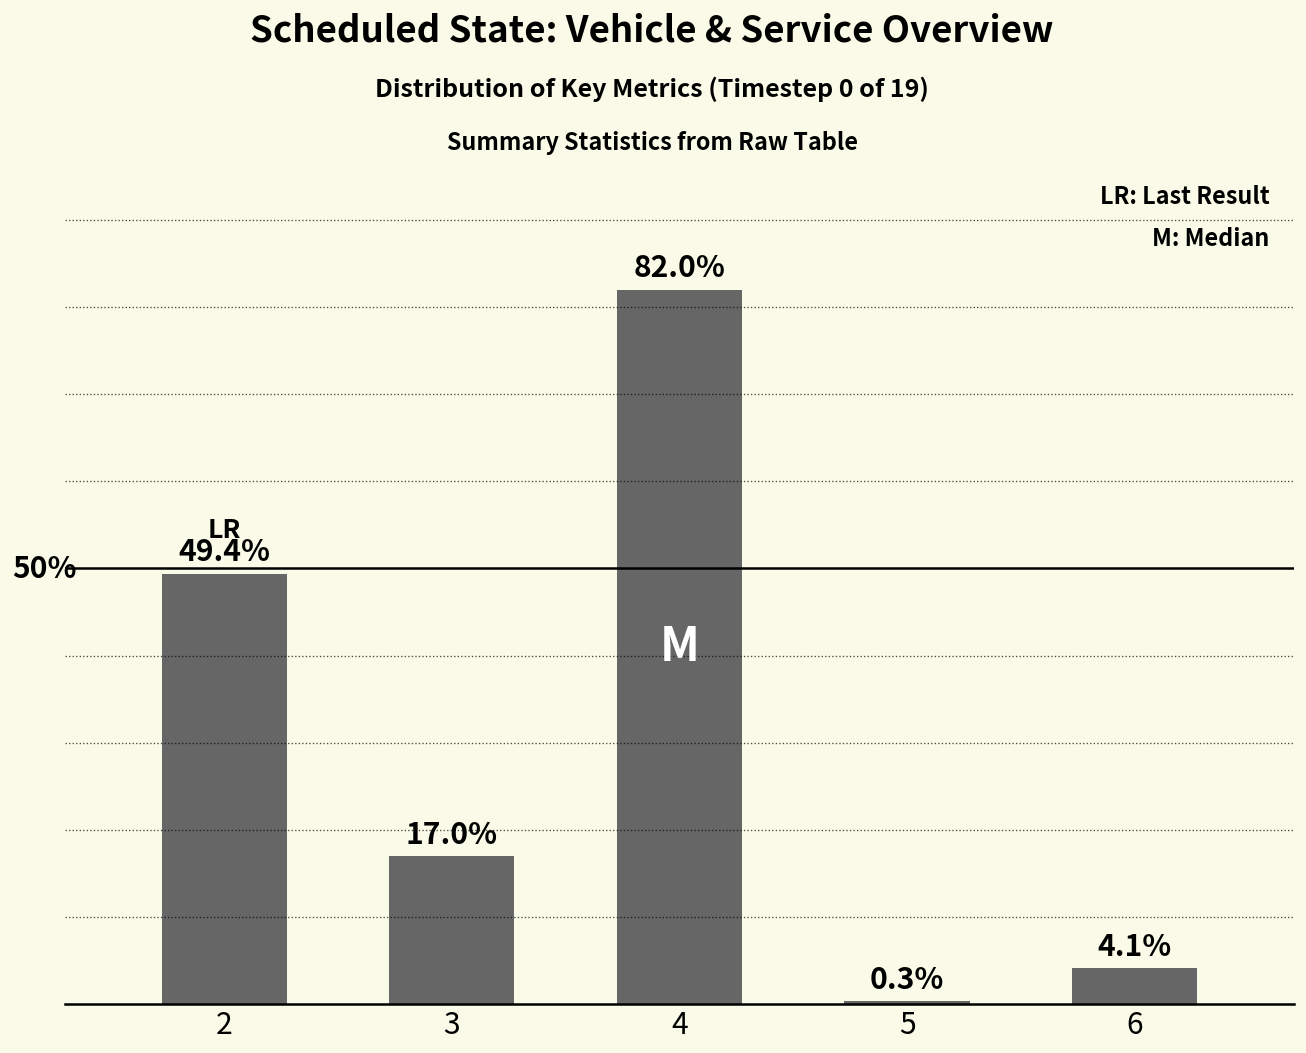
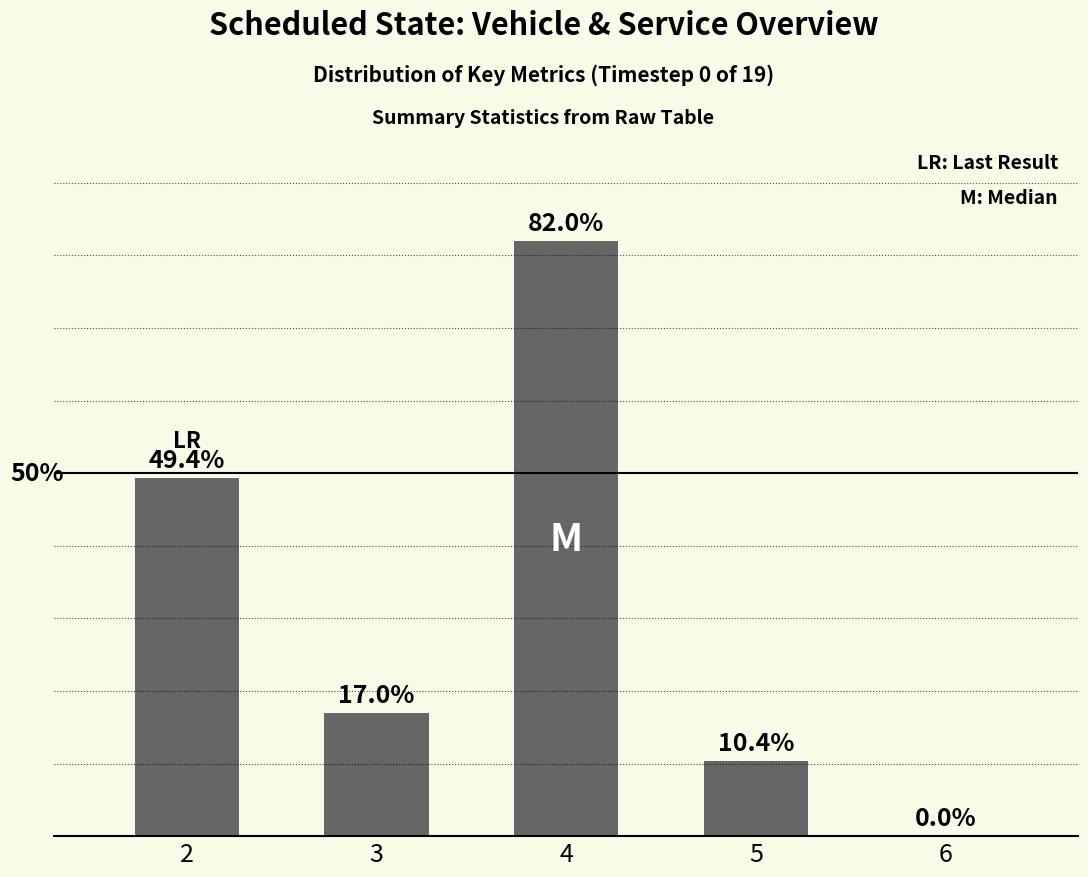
  {
    "2": "49.4%",
    "3": "17.0%",
    "4": "82.0%",
-   "5": "0.3%",
-   "6": "4.1%"
+   "5": "10.4%",
+   "6": "0.0%"
  }
